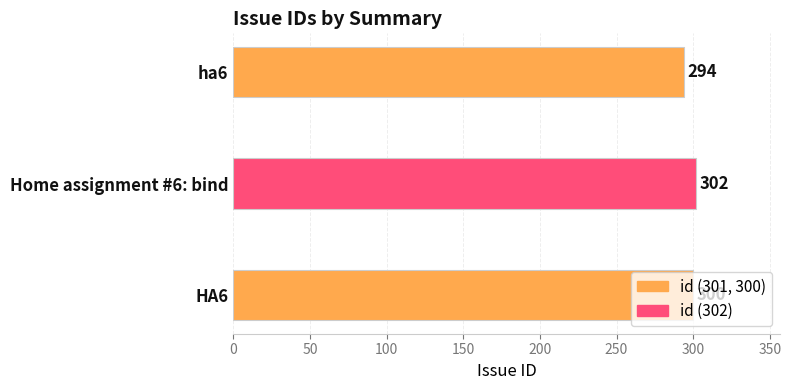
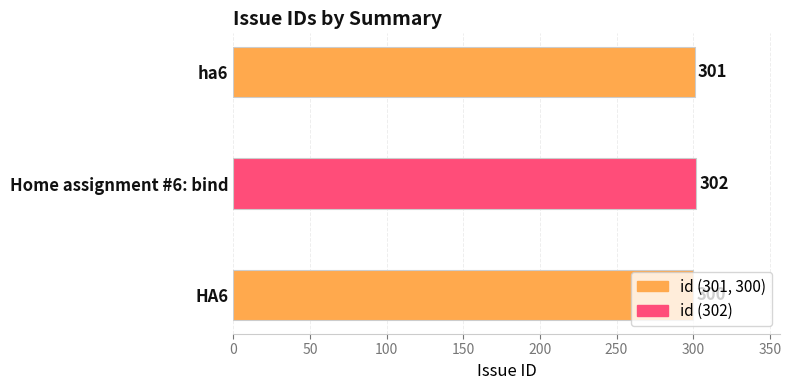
  {
-   "ha6": 294,
+   "ha6": 301,
    "Home assignment #6: bind": 302
  }
